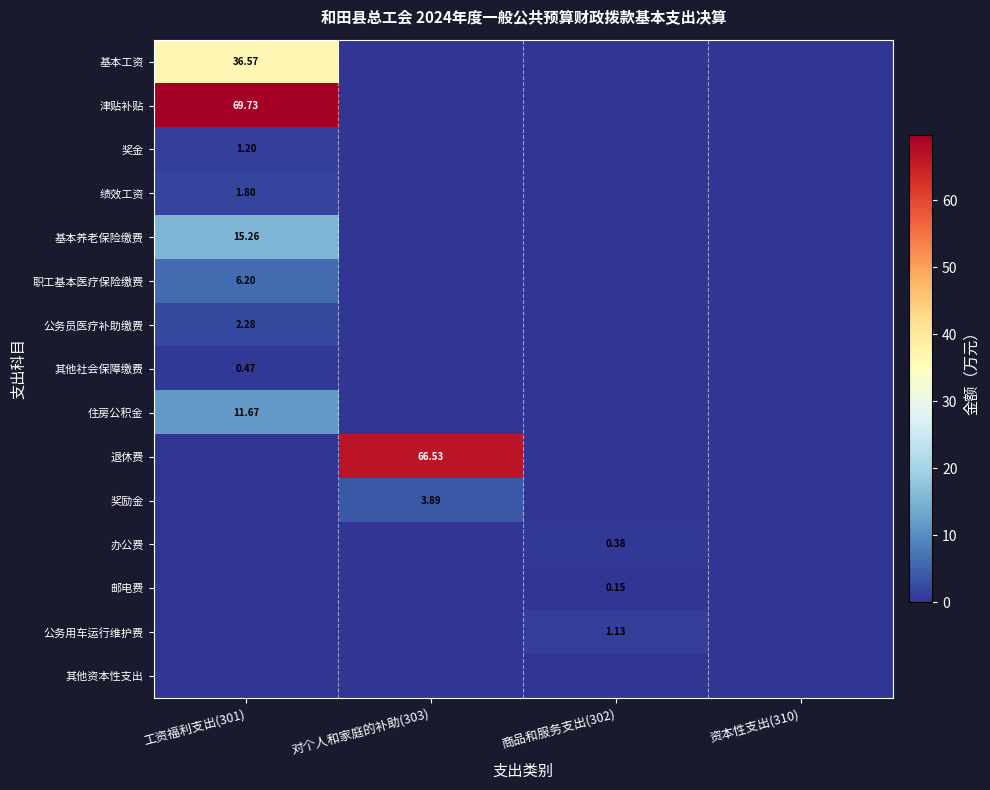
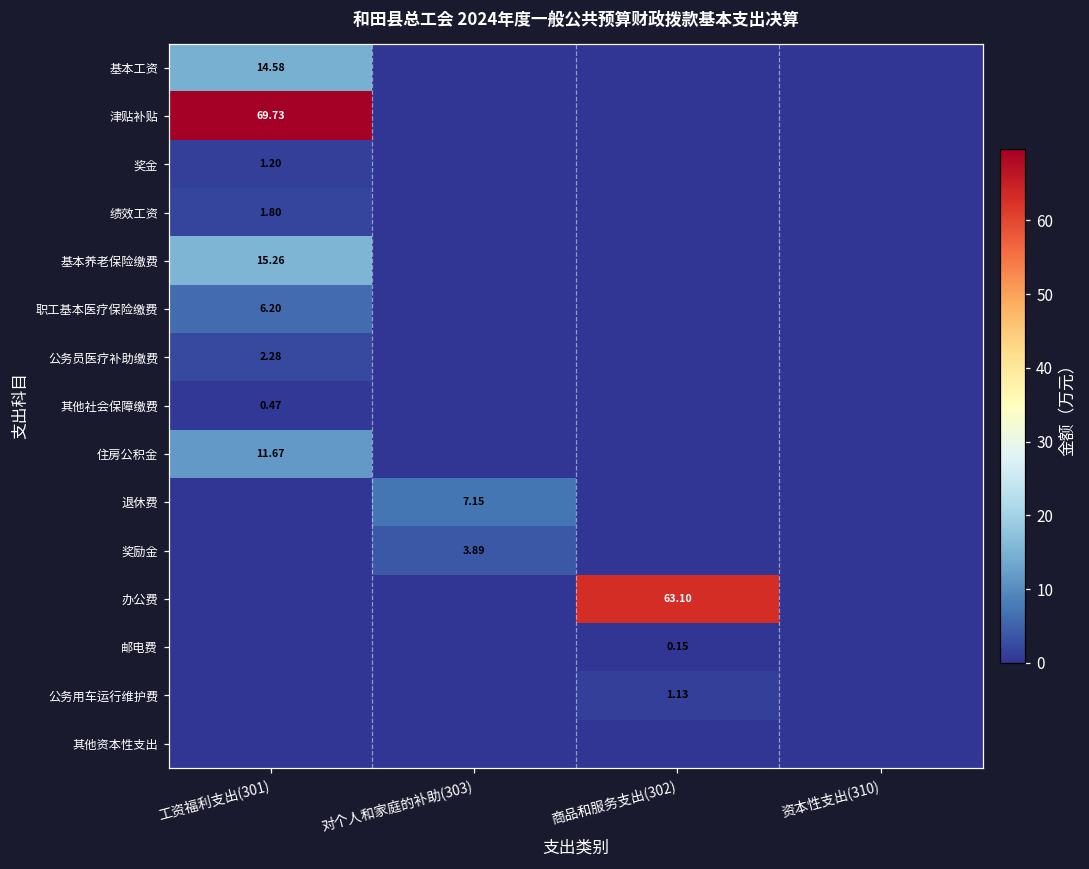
  {
    "基本工资": {
-     "工资福利支出(301)": 36.57
+     "工资福利支出(301)": 14.58
    },
    "津贴补贴": {
      "工资福利支出(301)": 69.73
    },
    "奖金": {
      "工资福利支出(301)": 1.20
    },
    "绩效工资": {
      "工资福利支出(301)": 1.80
    },
    "基本养老保险缴费": {
      "工资福利支出(301)": 15.26
    },
    "职工基本医疗保险缴费": {
      "工资福利支出(301)": 6.20
    },
    "公务员医疗补助缴费": {
      "工资福利支出(301)": 2.28
    },
    "其他社会保障缴费": {
      "工资福利支出(301)": 0.47
    },
    "住房公积金": {
      "工资福利支出(301)": 11.67
    },
    "退休费": {
-     "对个人和家庭的补助(303)": 66.53
+     "对个人和家庭的补助(303)": 7.15
    },
    "奖励金": {
      "对个人和家庭的补助(303)": 3.89
    },
    "办公费": {
-     "商品和服务支出(302)": 0.38
+     "商品和服务支出(302)": 63.10
    },
    "邮电费": {
      "商品和服务支出(302)": 0.15
    },
    "公务用车运行维护费": {
      "商品和服务支出(302)": 1.13
    }
  }
